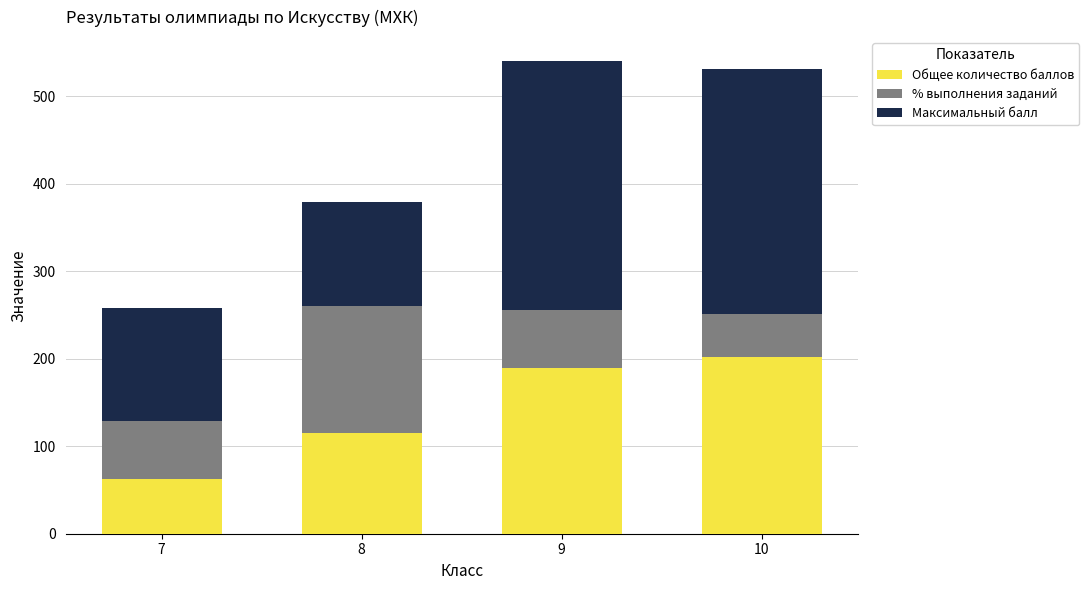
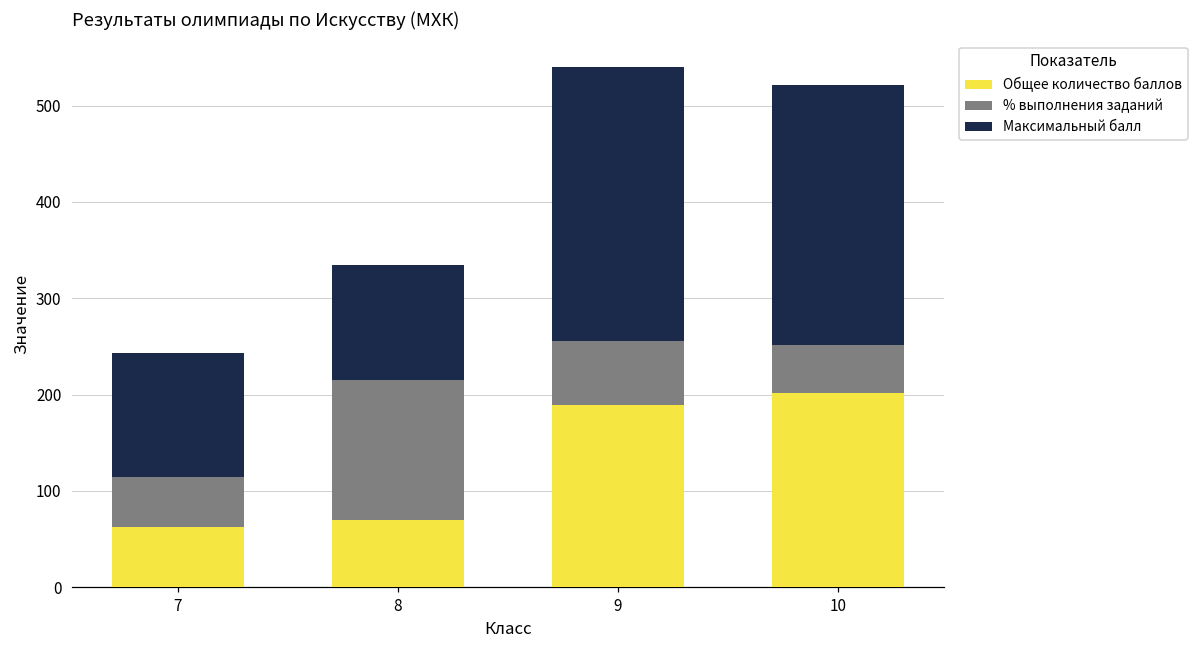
  {
    "Общее количество баллов": {
      "7": 60,
-     "8": 120,
+     "8": 70,
      "9": 190,
      "10": 200
    },
    "% выполнения заданий": {
-     "7": 70,
+     "7": 50,
      "8": 150,
      "9": 70,
      "10": 50
    },
    "Максимальный балл": {
      "7": 130,
      "8": 120,
      "9": 290,
-     "10": 280
+     "10": 270
    }
  }
